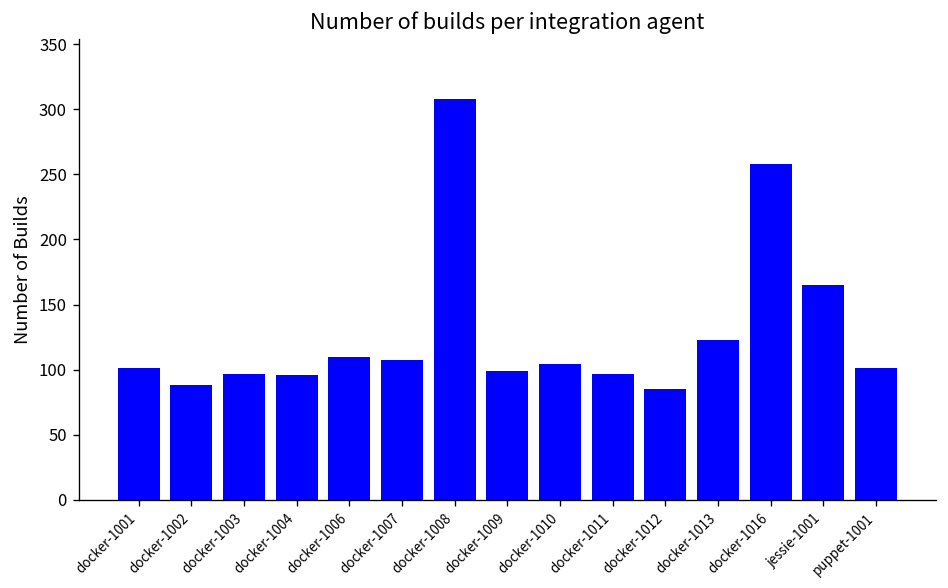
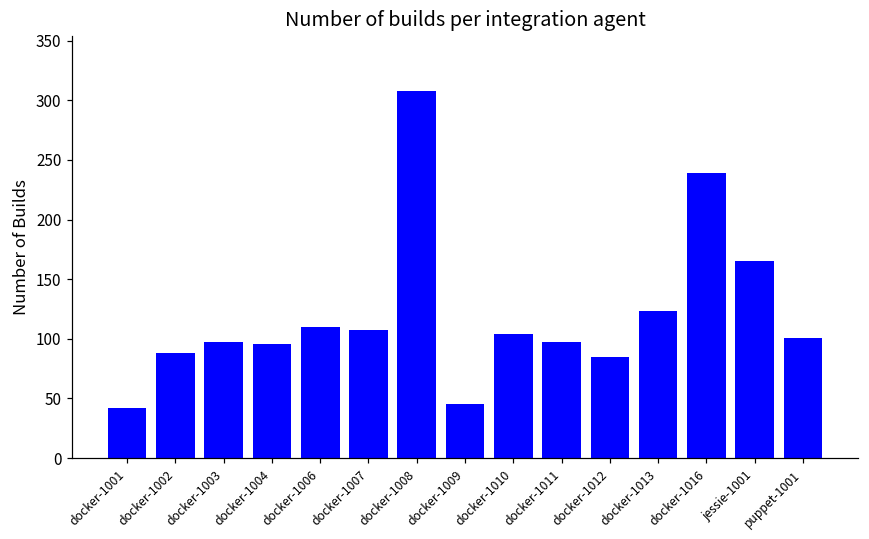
  {
-   "docker-1001": 101,
+   "docker-1001": 42,
    "docker-1002": 88,
    "docker-1003": 97,
    "docker-1004": 96,
    "docker-1006": 110,
    "docker-1007": 107,
    "docker-1008": 308,
-   "docker-1009": 99,
+   "docker-1009": 45,
    "docker-1010": 104,
    "docker-1011": 97,
    "docker-1012": 85,
    "docker-1013": 123,
-   "docker-1016": 258,
+   "docker-1016": 239,
    "jessie-1001": 165,
    "puppet-1001": 101
  }
